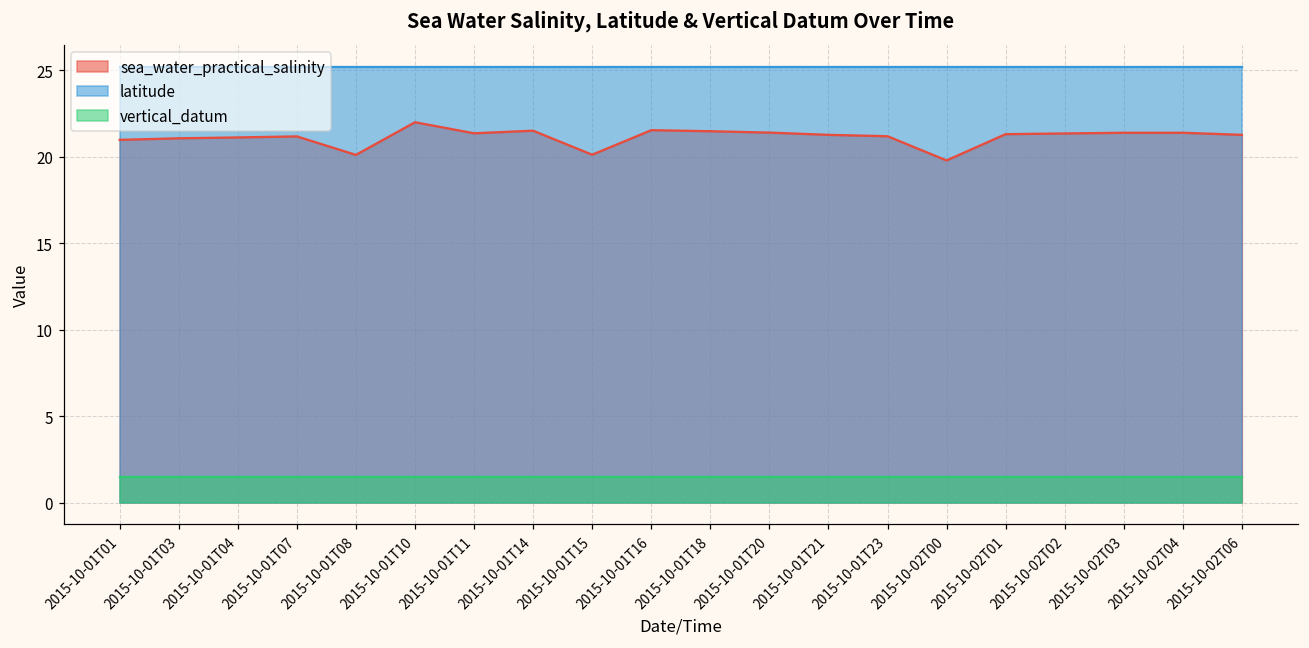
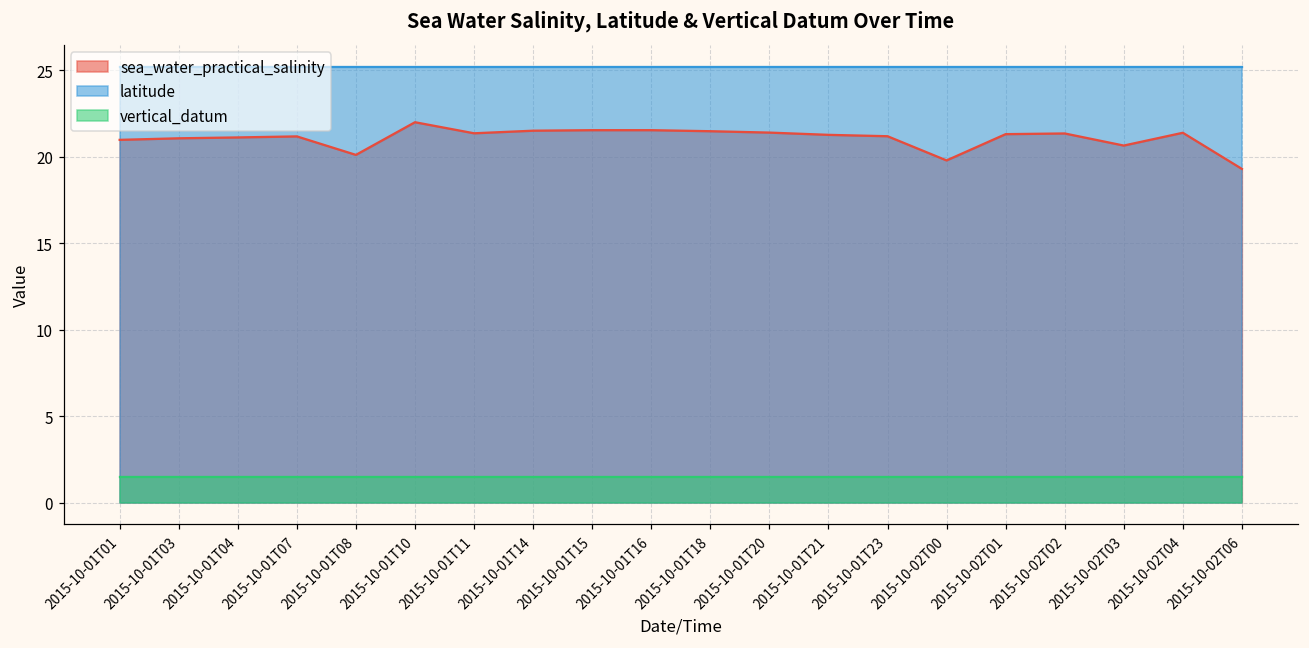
  {
    "sea_water_practical_salinity": {
      "2015-10-01T01": 21.0,
      "2015-10-01T03": 21.1,
      "2015-10-01T04": 21.1,
      "2015-10-01T07": 21.2,
      "2015-10-01T08": 20.1,
      "2015-10-01T10": 22.0,
      "2015-10-01T11": 21.4,
      "2015-10-01T14": 21.5,
-     "2015-10-01T15": 20.1,
+     "2015-10-01T15": 21.5,
      "2015-10-01T16": 21.5,
      "2015-10-01T18": 21.5,
      "2015-10-01T20": 21.4,
      "2015-10-01T21": 21.3,
      "2015-10-01T23": 21.2,
      "2015-10-02T00": 19.8,
      "2015-10-02T01": 21.3,
      "2015-10-02T02": 21.4,
-     "2015-10-02T03": 21.4,
+     "2015-10-02T03": 20.7,
      "2015-10-02T04": 21.4,
-     "2015-10-02T06": 21.3
+     "2015-10-02T06": 19.3
    },
    "latitude": {
      "2015-10-01T08": 25.2,
      "2015-10-01T10": 25.2,
      "2015-10-01T11": 25.2,
      "2015-10-01T14": 25.2,
      "2015-10-01T15": 25.2,
      "2015-10-01T16": 25.2,
      "2015-10-01T18": 25.2,
      "2015-10-01T20": 25.2,
      "2015-10-01T21": 25.2,
      "2015-10-01T23": 25.2,
      "2015-10-02T00": 25.2,
      "2015-10-02T01": 25.2,
      "2015-10-02T02": 25.2,
      "2015-10-02T03": 25.2,
      "2015-10-02T04": 25.2,
      "2015-10-02T06": 25.2
    },
    "vertical_datum": {
      "2015-10-01T01": 1.5,
      "2015-10-01T03": 1.5,
      "2015-10-01T04": 1.5,
      "2015-10-01T07": 1.5,
      "2015-10-01T08": 1.5,
      "2015-10-01T10": 1.5,
      "2015-10-01T11": 1.5,
      "2015-10-01T14": 1.5,
      "2015-10-01T15": 1.5,
      "2015-10-01T16": 1.5,
      "2015-10-01T18": 1.5,
      "2015-10-01T20": 1.5,
      "2015-10-01T21": 1.5,
      "2015-10-01T23": 1.5,
      "2015-10-02T00": 1.5,
      "2015-10-02T01": 1.5,
      "2015-10-02T02": 1.5,
      "2015-10-02T03": 1.5,
      "2015-10-02T04": 1.5,
      "2015-10-02T06": 1.5
    }
  }
